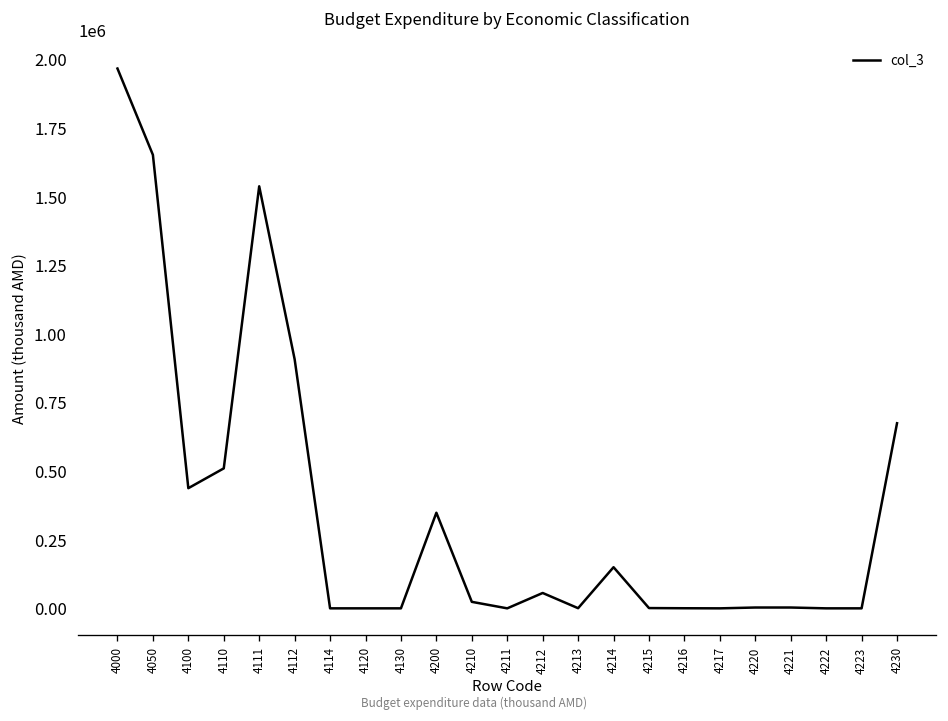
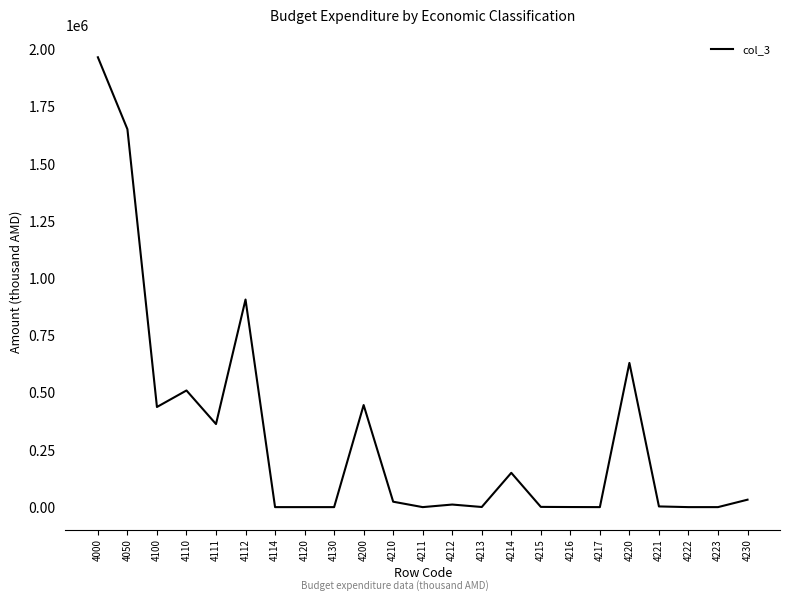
  {
    "4000": 1970000,
    "4050": 1650000,
    "4100": 440000,
    "4110": 510000,
-   "4111": 1540000,
+   "4111": 360000,
    "4112": 910000,
    "4114": 0,
    "4120": 0,
    "4130": 0,
-   "4200": 350000,
+   "4200": 450000,
    "4210": 20000,
    "4211": 0,
-   "4212": 60000,
+   "4212": 10000,
    "4213": 0,
    "4214": 150000,
    "4215": 0,
    "4216": 0,
    "4217": 0,
-   "4220": 0,
+   "4220": 630000,
    "4221": 0,
    "4222": 0,
    "4223": 0,
-   "4230": 670000
+   "4230": 30000
  }
